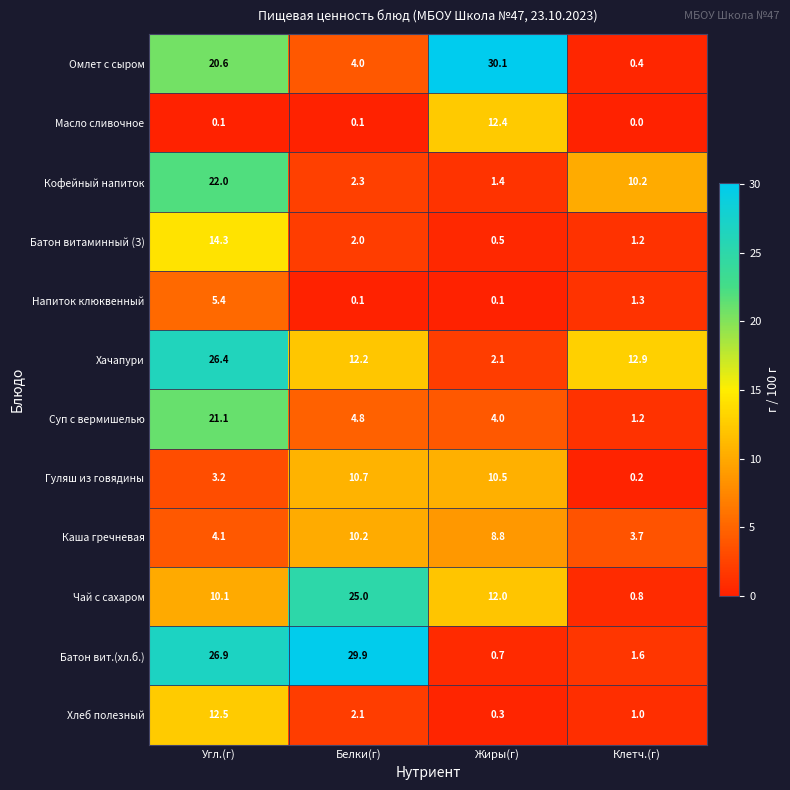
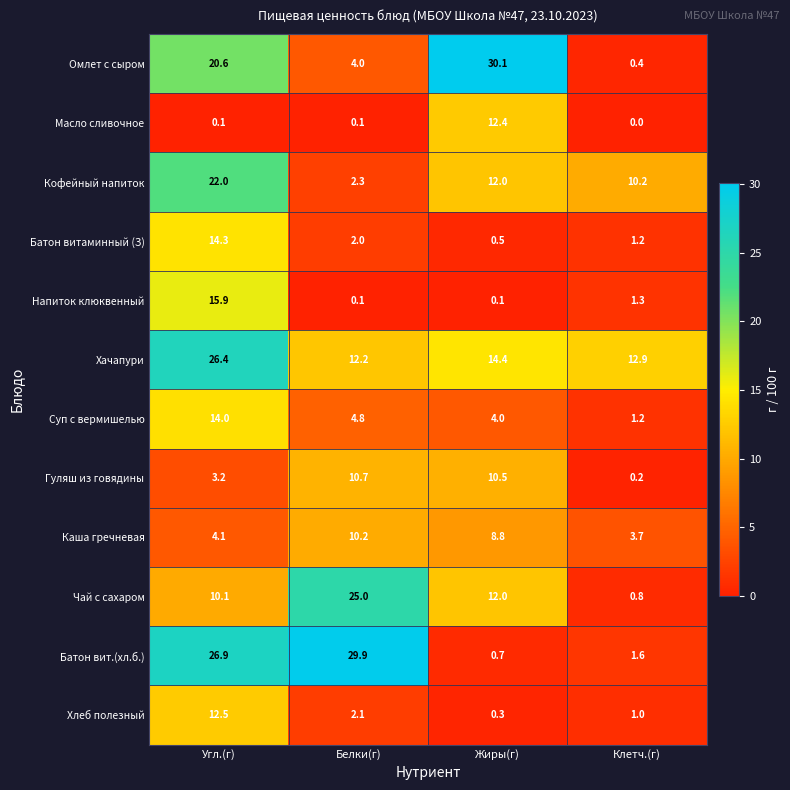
  {
    "Омлет с сыром": {
      "Угл.(г)": 20.6,
      "Белки(г)": 4.0,
      "Жиры(г)": 30.1,
      "Клетч.(г)": 0.4
    },
    "Масло сливочное": {
      "Угл.(г)": 0.1,
      "Белки(г)": 0.1,
      "Жиры(г)": 12.4,
      "Клетч.(г)": 0.0
    },
    "Кофейный напиток": {
      "Угл.(г)": 22.0,
      "Белки(г)": 2.3,
-     "Жиры(г)": 1.4,
+     "Жиры(г)": 12.0,
      "Клетч.(г)": 10.2
    },
    "Батон витаминный (З)": {
      "Угл.(г)": 14.3,
      "Белки(г)": 2.0,
      "Жиры(г)": 0.5,
      "Клетч.(г)": 1.2
    },
    "Напиток клюквенный": {
-     "Угл.(г)": 5.4,
+     "Угл.(г)": 15.9,
      "Белки(г)": 0.1,
      "Жиры(г)": 0.1,
      "Клетч.(г)": 1.3
    },
    "Хачапури": {
      "Угл.(г)": 26.4,
      "Белки(г)": 12.2,
-     "Жиры(г)": 2.1,
+     "Жиры(г)": 14.4,
      "Клетч.(г)": 12.9
    },
    "Суп с вермишелью": {
-     "Угл.(г)": 21.1,
+     "Угл.(г)": 14.0,
      "Белки(г)": 4.8,
      "Жиры(г)": 4.0,
      "Клетч.(г)": 1.2
    },
    "Гуляш из говядины": {
      "Угл.(г)": 3.2,
      "Белки(г)": 10.7,
      "Жиры(г)": 10.5,
      "Клетч.(г)": 0.2
    },
    "Каша гречневая": {
      "Угл.(г)": 4.1,
      "Белки(г)": 10.2,
      "Жиры(г)": 8.8,
      "Клетч.(г)": 3.7
    },
    "Чай с сахаром": {
      "Угл.(г)": 10.1,
      "Белки(г)": 25.0,
      "Жиры(г)": 12.0,
      "Клетч.(г)": 0.8
    },
    "Батон вит.(хл.б.)": {
      "Угл.(г)": 26.9,
      "Белки(г)": 29.9,
      "Жиры(г)": 0.7,
      "Клетч.(г)": 1.6
    },
    "Хлеб полезный": {
      "Угл.(г)": 12.5,
      "Белки(г)": 2.1,
      "Жиры(г)": 0.3,
      "Клетч.(г)": 1.0
    }
  }
